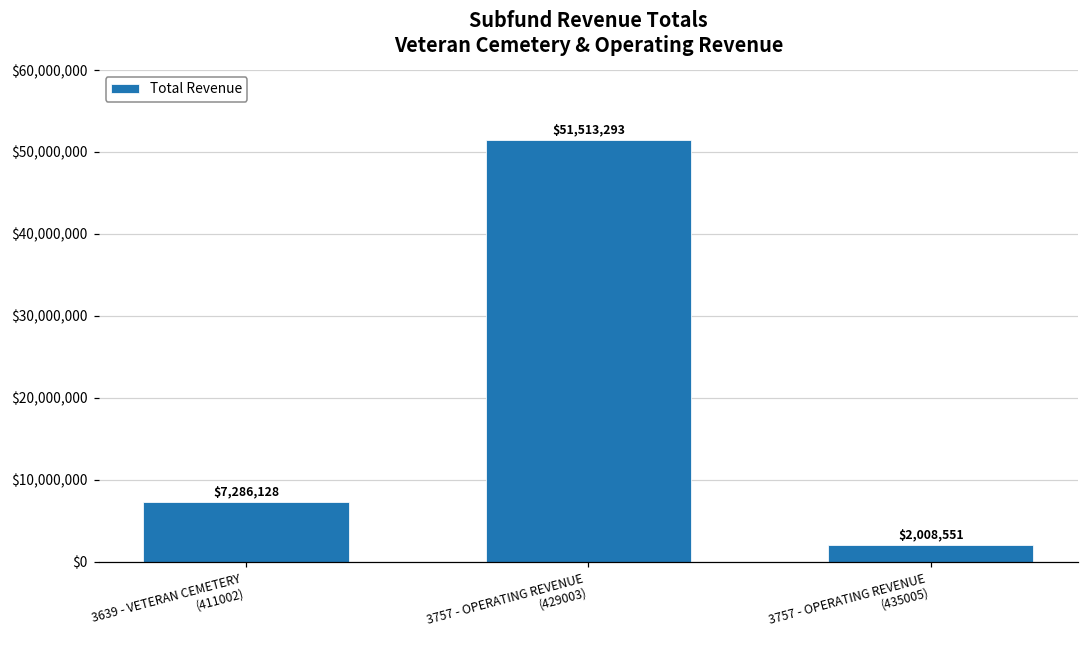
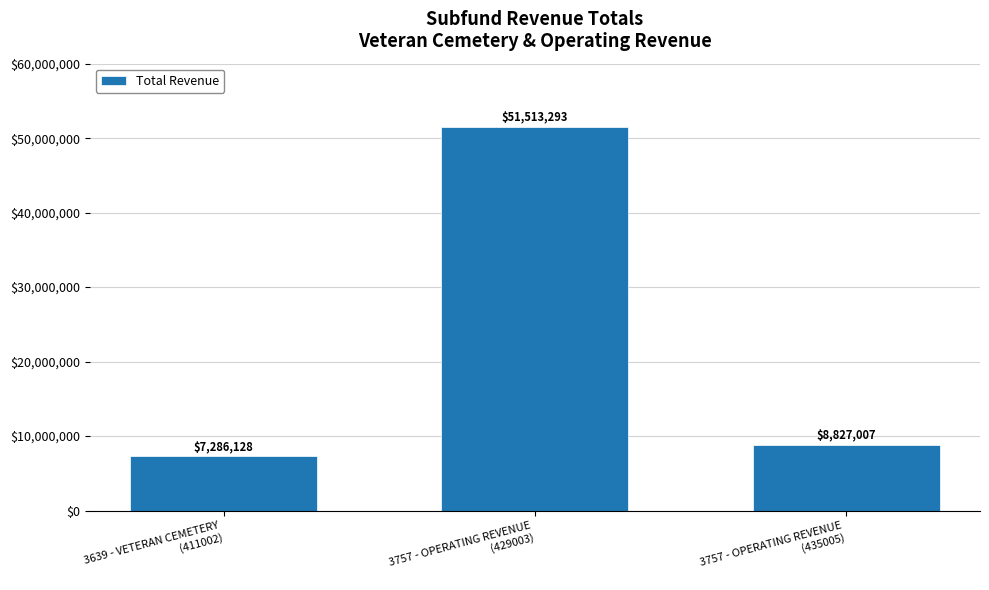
  {
    "3639 - VETERAN CEMETERY (411002)": "$7,286,128",
    "3757 - OPERATING REVENUE (429003)": "$51,513,293",
-   "3757 - OPERATING REVENUE (435005)": "$2,008,551"
+   "3757 - OPERATING REVENUE (435005)": "$8,827,007"
  }
